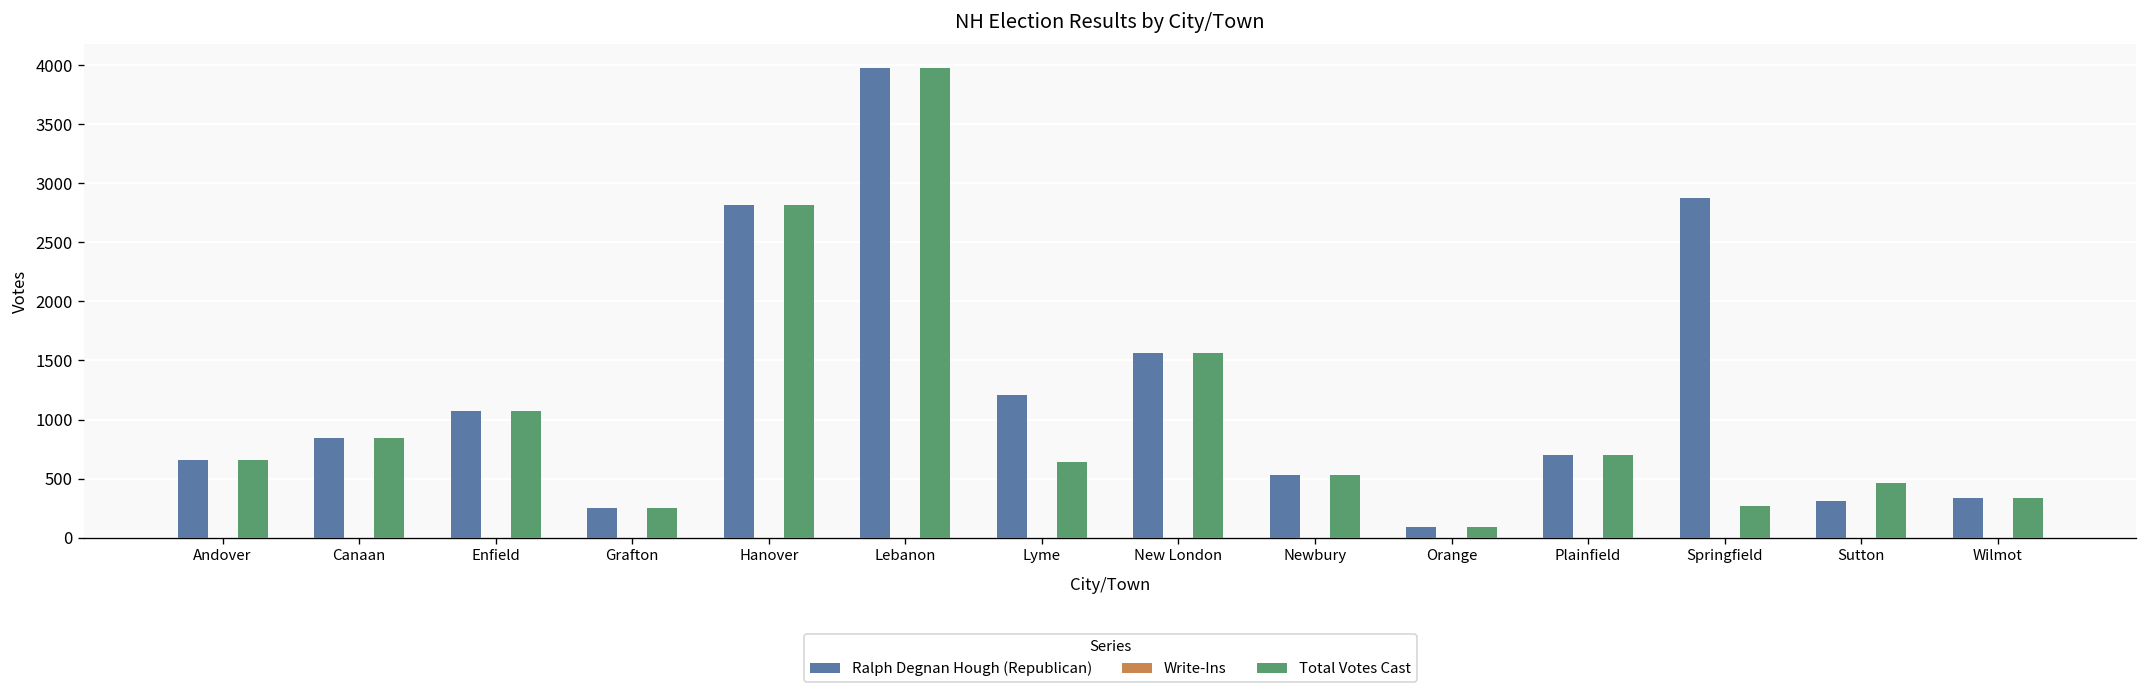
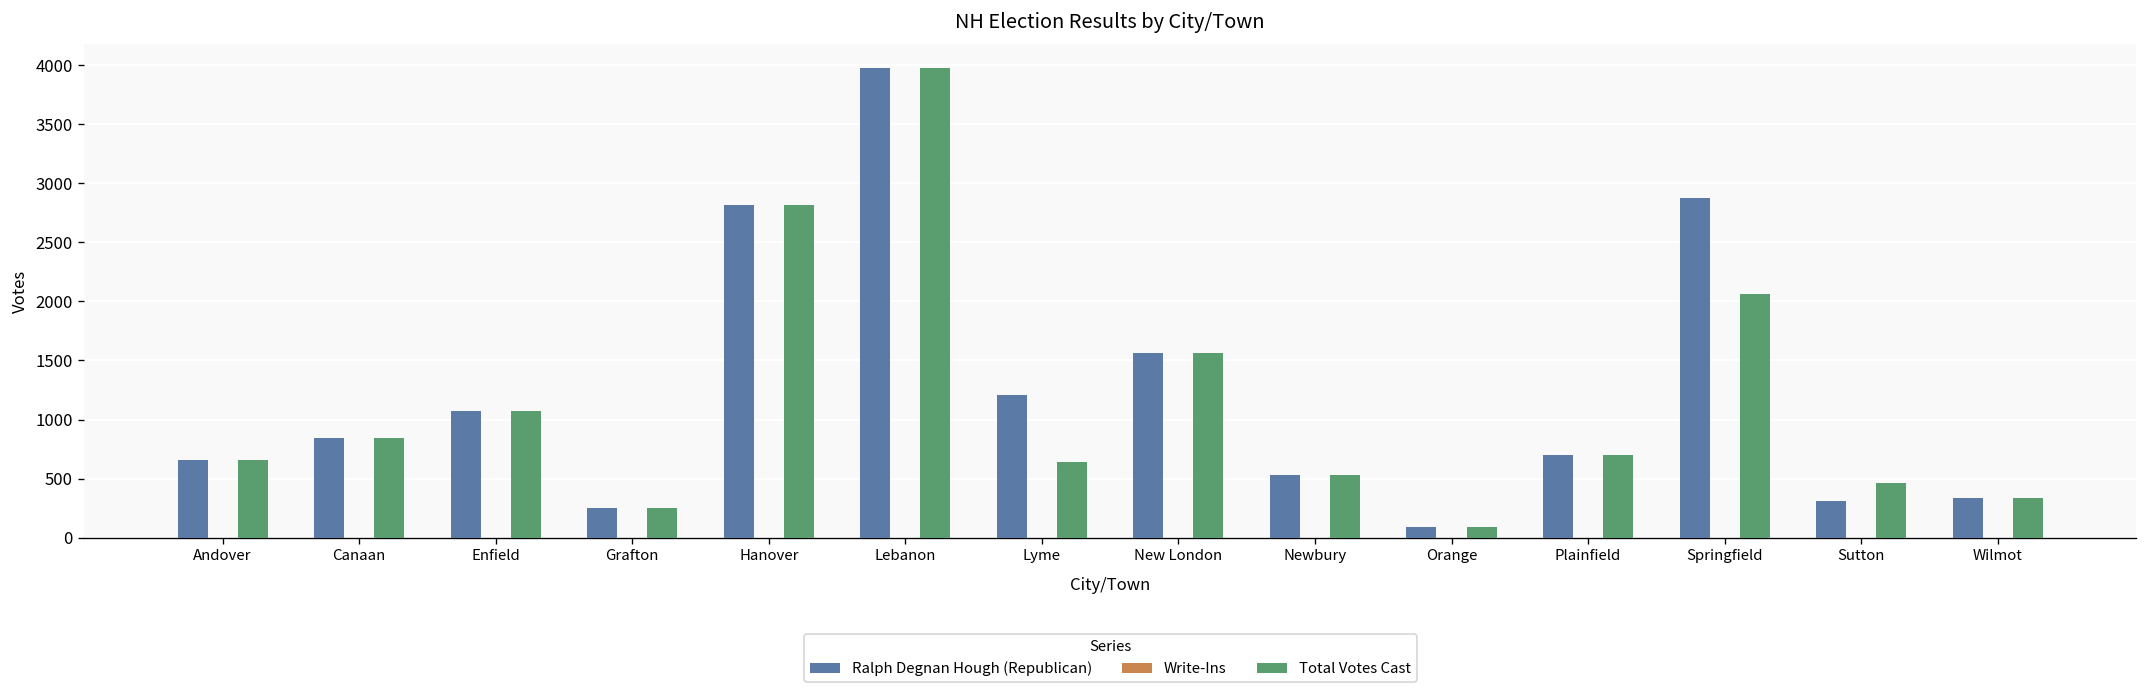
  {
    "Ralph Degnan Hough (Republican)": {
      "Andover": 700,
      "Canaan": 800,
      "Enfield": 1100,
      "Grafton": 300,
      "Hanover": 2800,
      "Lebanon": 4000,
      "Lyme": 1200,
      "New London": 1600,
      "Newbury": 500,
      "Orange": 100,
      "Plainfield": 700,
      "Springfield": 2900,
      "Sutton": 300,
      "Wilmot": 300
    },
    "Write-Ins": {
      "Andover": 0,
      "Canaan": 0,
      "Enfield": 0,
      "Grafton": 0,
      "Hanover": 0,
      "Lebanon": 0,
      "Lyme": 0,
      "New London": 0,
      "Newbury": 0,
      "Orange": 0,
      "Plainfield": 0,
      "Springfield": 0,
      "Sutton": 0,
      "Wilmot": 0
    },
    "Total Votes Cast": {
      "Andover": 700,
      "Canaan": 800,
      "Enfield": 1100,
      "Grafton": 300,
      "Hanover": 2800,
      "Lebanon": 4000,
      "Lyme": 600,
      "New London": 1600,
      "Newbury": 500,
      "Orange": 100,
      "Plainfield": 700,
-     "Springfield": 300,
+     "Springfield": 2100,
      "Sutton": 500,
      "Wilmot": 300
    }
  }
